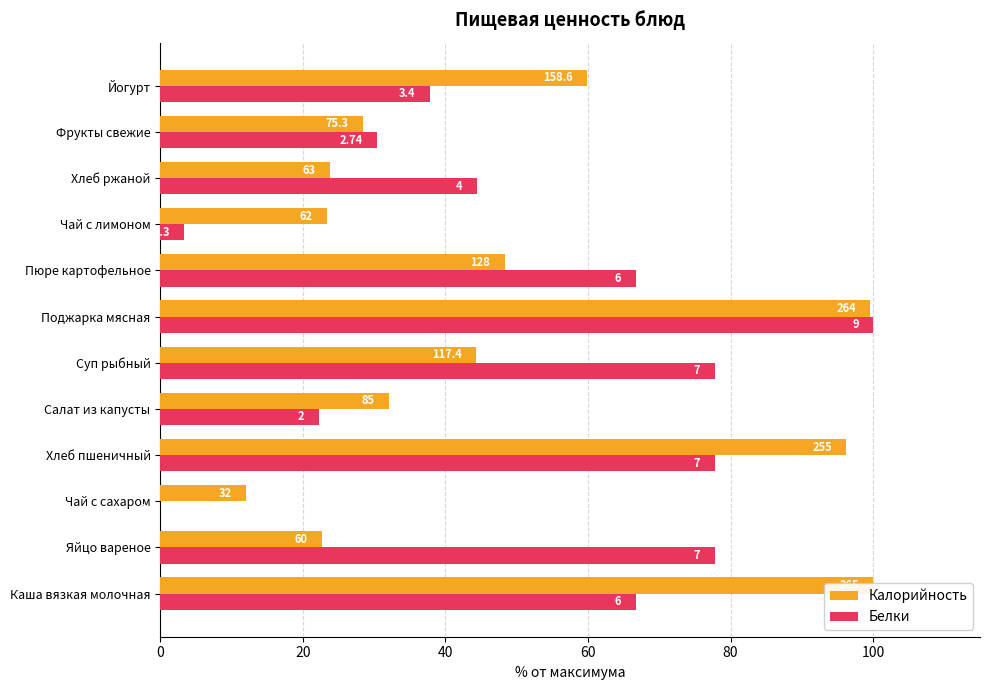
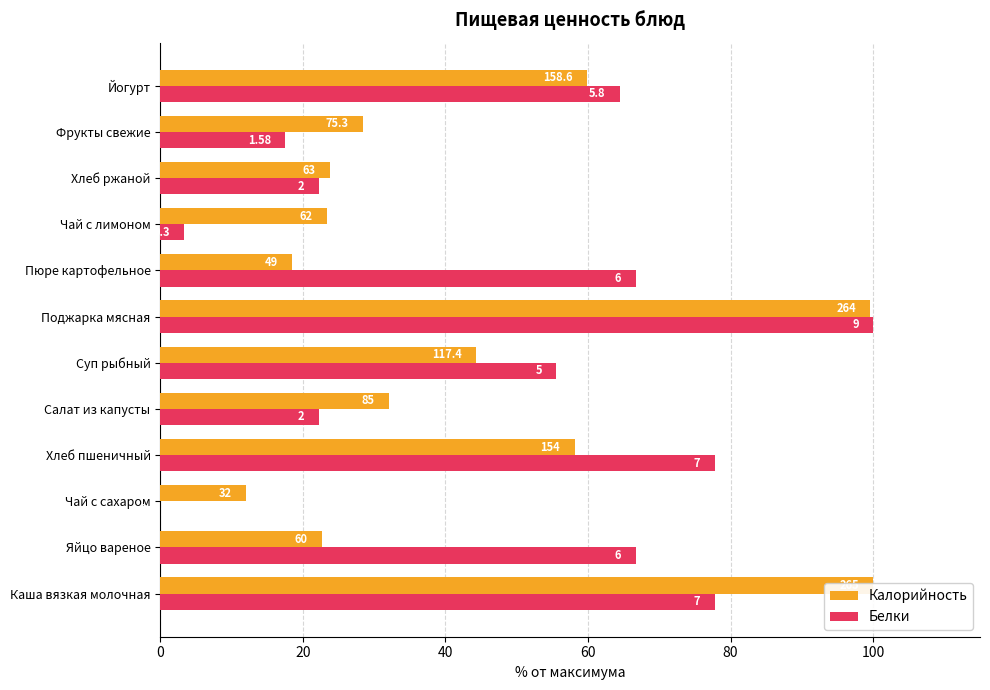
  {
    "Калорийность": {
-     "Пюре картофельное": 128,
-     "Хлеб пшеничный": 255
+     "Пюре картофельное": 49,
+     "Хлеб пшеничный": 154
    },
    "Белки": {
-     "Йогурт": 3.4,
-     "Фрукты свежие": 2.74,
-     "Хлеб ржаной": 4,
-     "Суп рыбный": 7,
-     "Яйцо вареное": 7,
-     "Каша вязкая молочная": 6
+     "Йогурт": 5.8,
+     "Фрукты свежие": 1.58,
+     "Хлеб ржаной": 2,
+     "Суп рыбный": 5,
+     "Яйцо вареное": 6,
+     "Каша вязкая молочная": 7
    }
  }
